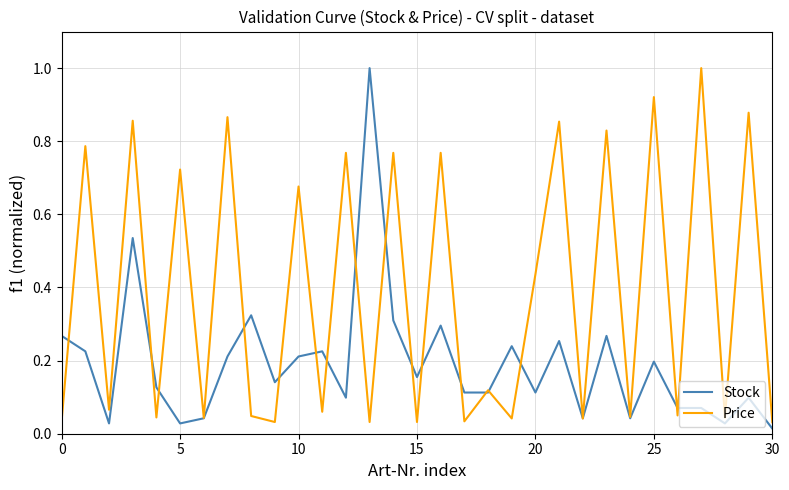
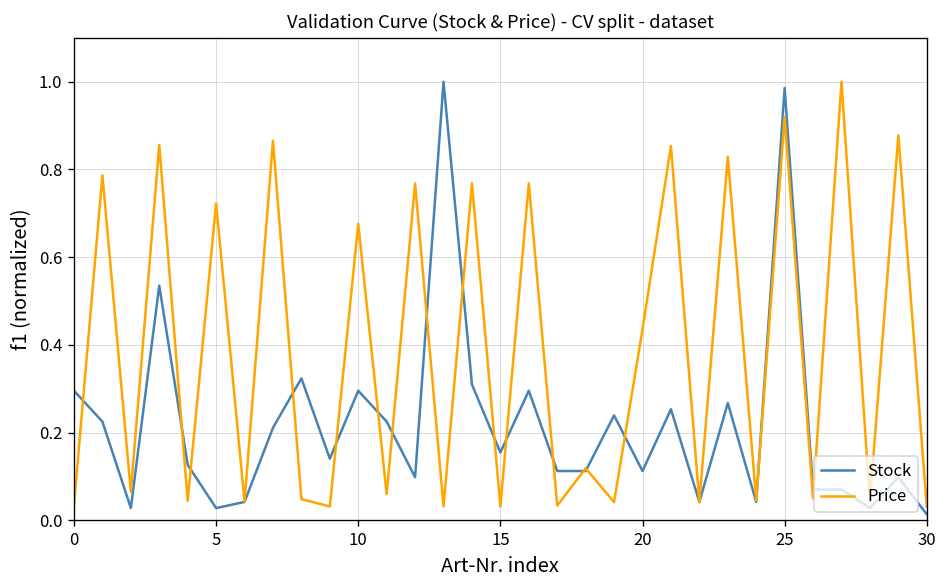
  {
    "Stock": {
-     "0": 0.27,
+     "0": 0.30,
      "5": 0.03,
-     "10": 0.21,
+     "10": 0.30,
      "15": 0.15,
      "20": 0.11,
-     "25": 0.20,
+     "25": 0.99,
      "30": 0.01
    },
    "Price": {
      "0": 0.04,
      "5": 0.72,
      "10": 0.68,
      "15": 0.03,
      "20": 0.44,
      "25": 0.92,
      "30": 0.03
    }
  }
